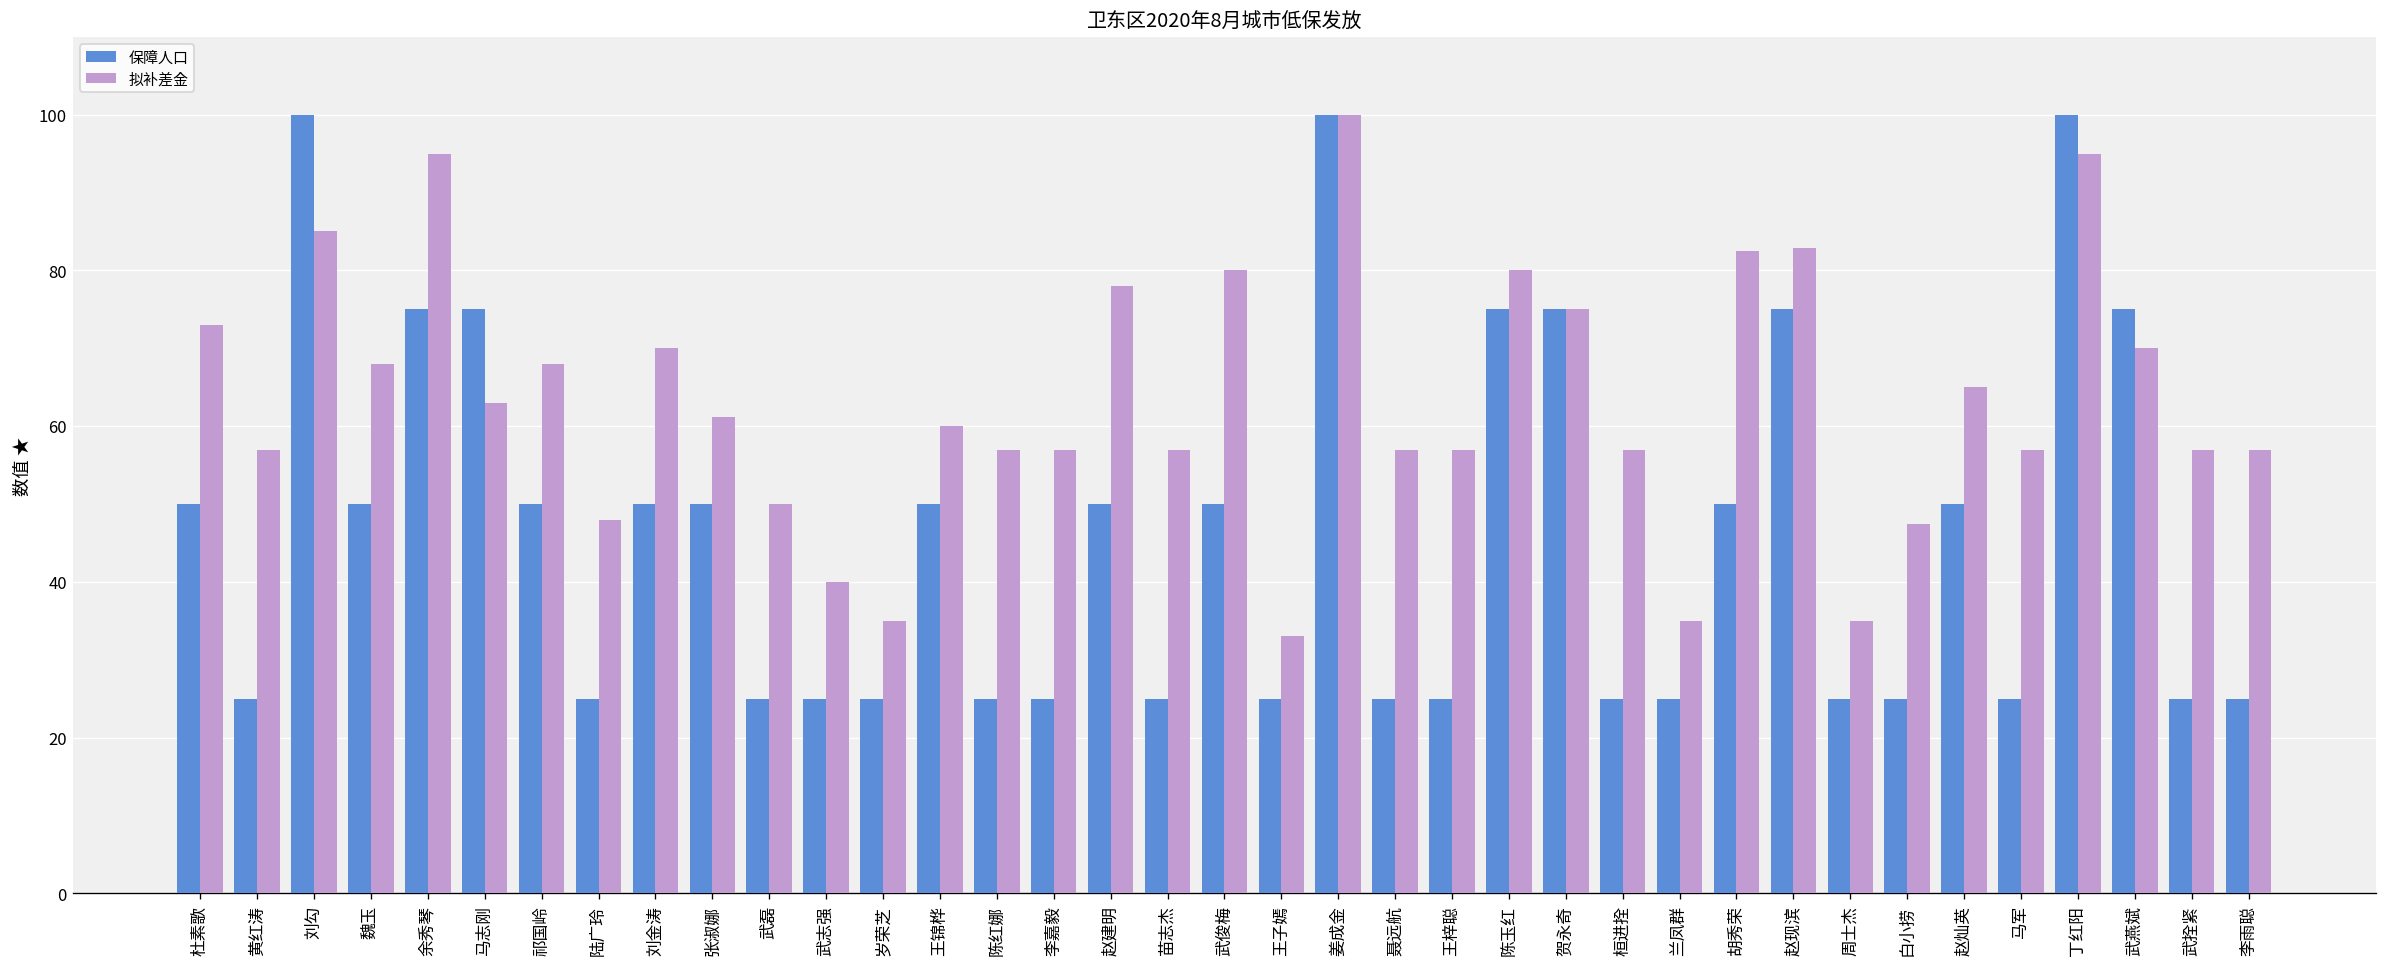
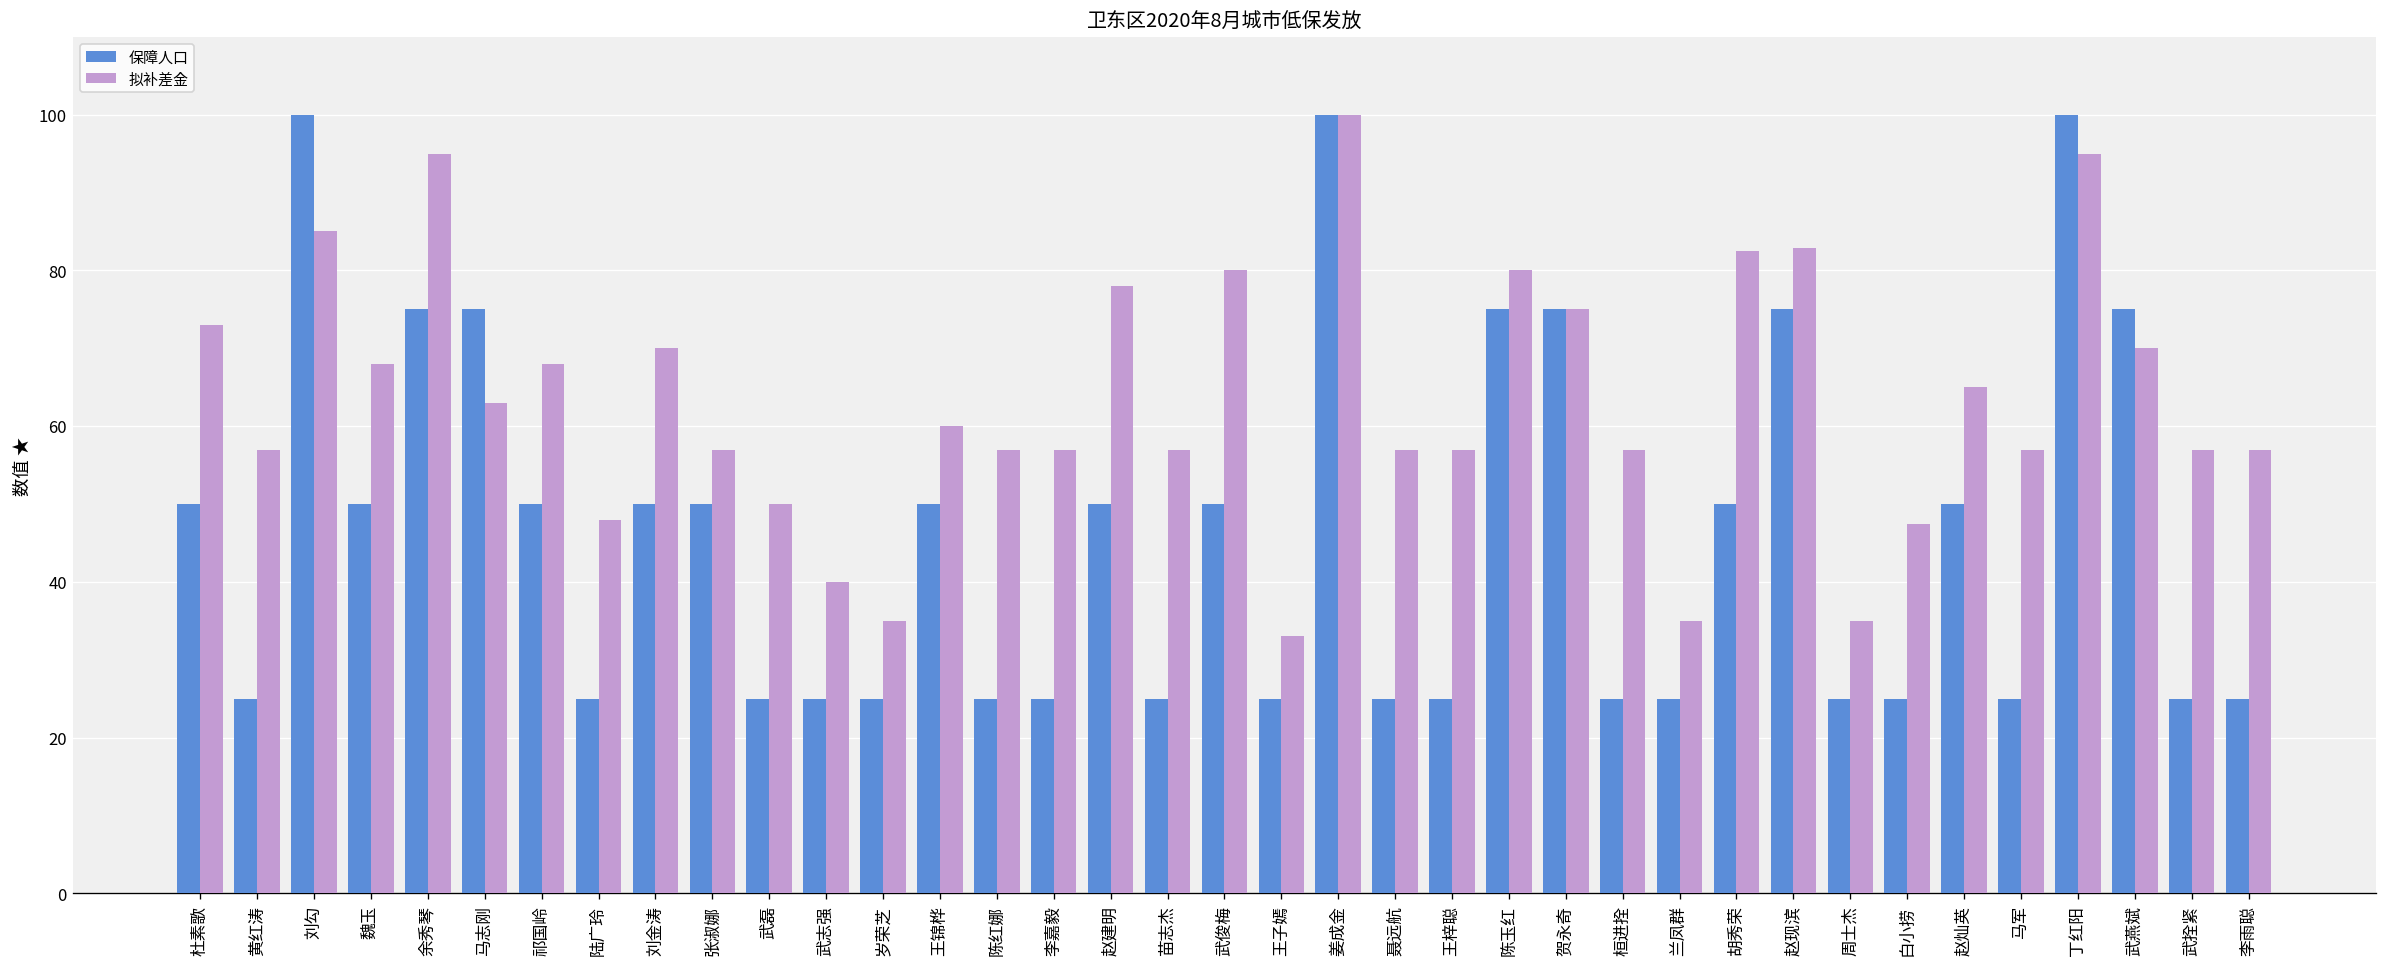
  {
    "保障人口": {
      "杜素歌": 50,
      "黄红涛": 25,
      "刘勾": 100,
      "魏玉": 50,
      "余秀琴": 75,
      "马志刚": 75,
      "祁国岭": 50,
      "陆广玲": 25,
      "刘金涛": 50,
      "张淑娜": 50,
      "武磊": 25,
      "武志强": 25,
      "岁荣芝": 25,
      "王锦桦": 50,
      "陈红娜": 25,
      "李嘉毅": 25,
      "赵建明": 50,
      "苗志杰": 25,
      "武俊梅": 50,
      "王子嫣": 25,
      "姜成金": 100,
      "聂远航": 25,
      "王梓聪": 25,
      "陈玉红": 75,
      "贺永奇": 75,
      "桓进拴": 25,
      "兰凤群": 25,
      "胡秀荣": 50,
      "赵现滨": 75,
      "周士杰": 25,
      "白小捞": 25,
      "赵灿英": 50,
      "马军": 25,
      "丁红阳": 100,
      "武燕斌": 75,
      "武拴紧": 25,
      "李雨聪": 25
    },
    "拟补差金": {
      "杜素歌": 73,
      "黄红涛": 57,
      "刘勾": 85,
      "魏玉": 68,
      "余秀琴": 95,
      "马志刚": 63,
      "祁国岭": 68,
      "陆广玲": 48,
      "刘金涛": 70,
-     "张淑娜": 61,
+     "张淑娜": 57,
      "武磊": 50,
      "武志强": 40,
      "岁荣芝": 35,
      "王锦桦": 60,
      "陈红娜": 57,
      "李嘉毅": 57,
      "赵建明": 78,
      "苗志杰": 57,
      "武俊梅": 80,
      "王子嫣": 33,
      "姜成金": 100,
      "聂远航": 57,
      "王梓聪": 57,
      "陈玉红": 80,
      "贺永奇": 75,
      "桓进拴": 57,
      "兰凤群": 35,
      "胡秀荣": 83,
      "赵现滨": 83,
      "周士杰": 35,
      "白小捞": 47,
      "赵灿英": 65,
      "马军": 57,
      "丁红阳": 95,
      "武燕斌": 70,
      "武拴紧": 57,
      "李雨聪": 57
    }
  }
